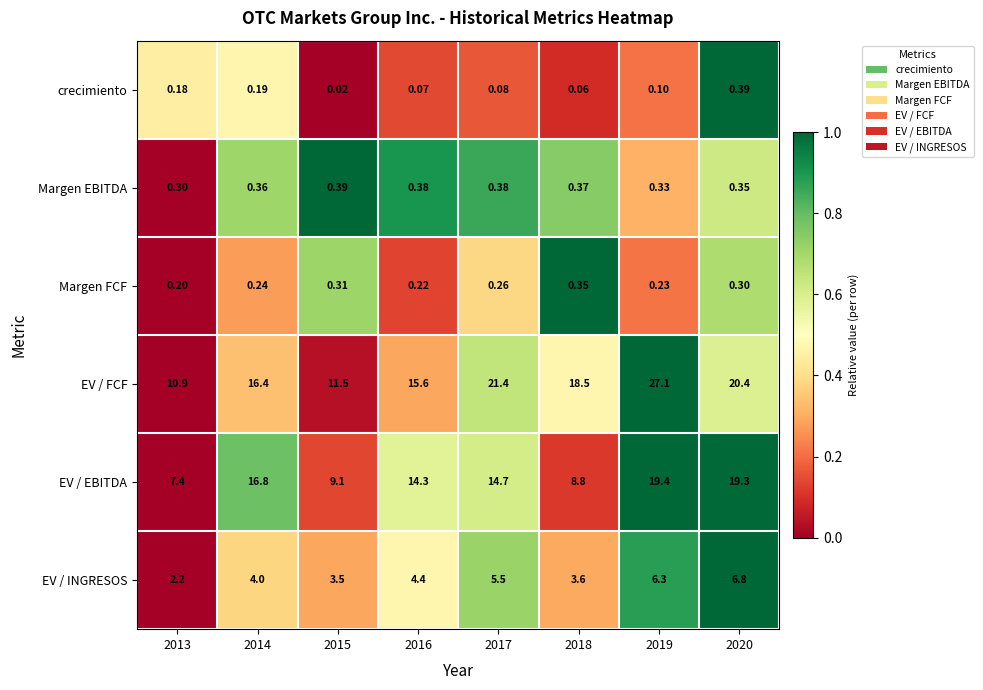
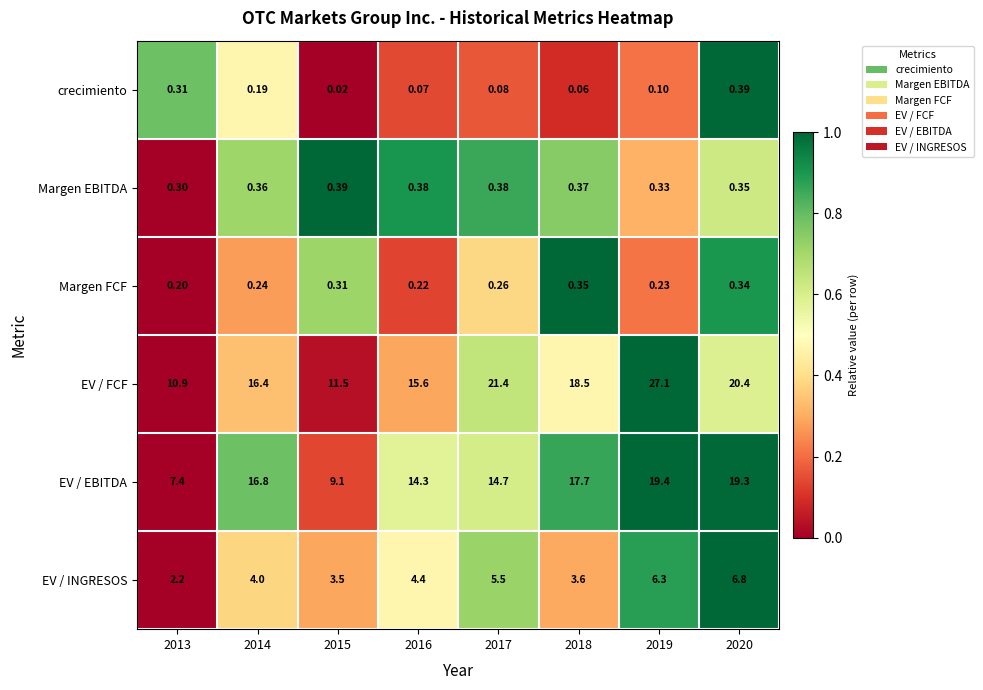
  {
    "crecimiento": {
-     "2013": 0.18,
+     "2013": 0.31,
      "2014": 0.19,
      "2015": 0.02,
      "2016": 0.07,
      "2017": 0.08,
      "2018": 0.06,
      "2019": 0.10,
      "2020": 0.39
    },
    "Margen EBITDA": {
      "2013": 0.30,
      "2014": 0.36,
      "2015": 0.39,
      "2016": 0.38,
      "2017": 0.38,
      "2018": 0.37,
      "2019": 0.33,
      "2020": 0.35
    },
    "Margen FCF": {
      "2013": 0.20,
      "2014": 0.24,
      "2015": 0.31,
      "2016": 0.22,
      "2017": 0.26,
      "2018": 0.35,
      "2019": 0.23,
-     "2020": 0.30
+     "2020": 0.34
    },
    "EV / FCF": {
      "2013": 10.9,
      "2014": 16.4,
      "2015": 11.5,
      "2016": 15.6,
      "2017": 21.4,
      "2018": 18.5,
      "2019": 27.1,
      "2020": 20.4
    },
    "EV / EBITDA": {
      "2013": 7.4,
      "2014": 16.8,
      "2015": 9.1,
      "2016": 14.3,
      "2017": 14.7,
-     "2018": 8.8,
+     "2018": 17.7,
      "2019": 19.4,
      "2020": 19.3
    },
    "EV / INGRESOS": {
      "2013": 2.2,
      "2014": 4.0,
      "2015": 3.5,
      "2016": 4.4,
      "2017": 5.5,
      "2018": 3.6,
      "2019": 6.3,
      "2020": 6.8
    }
  }
